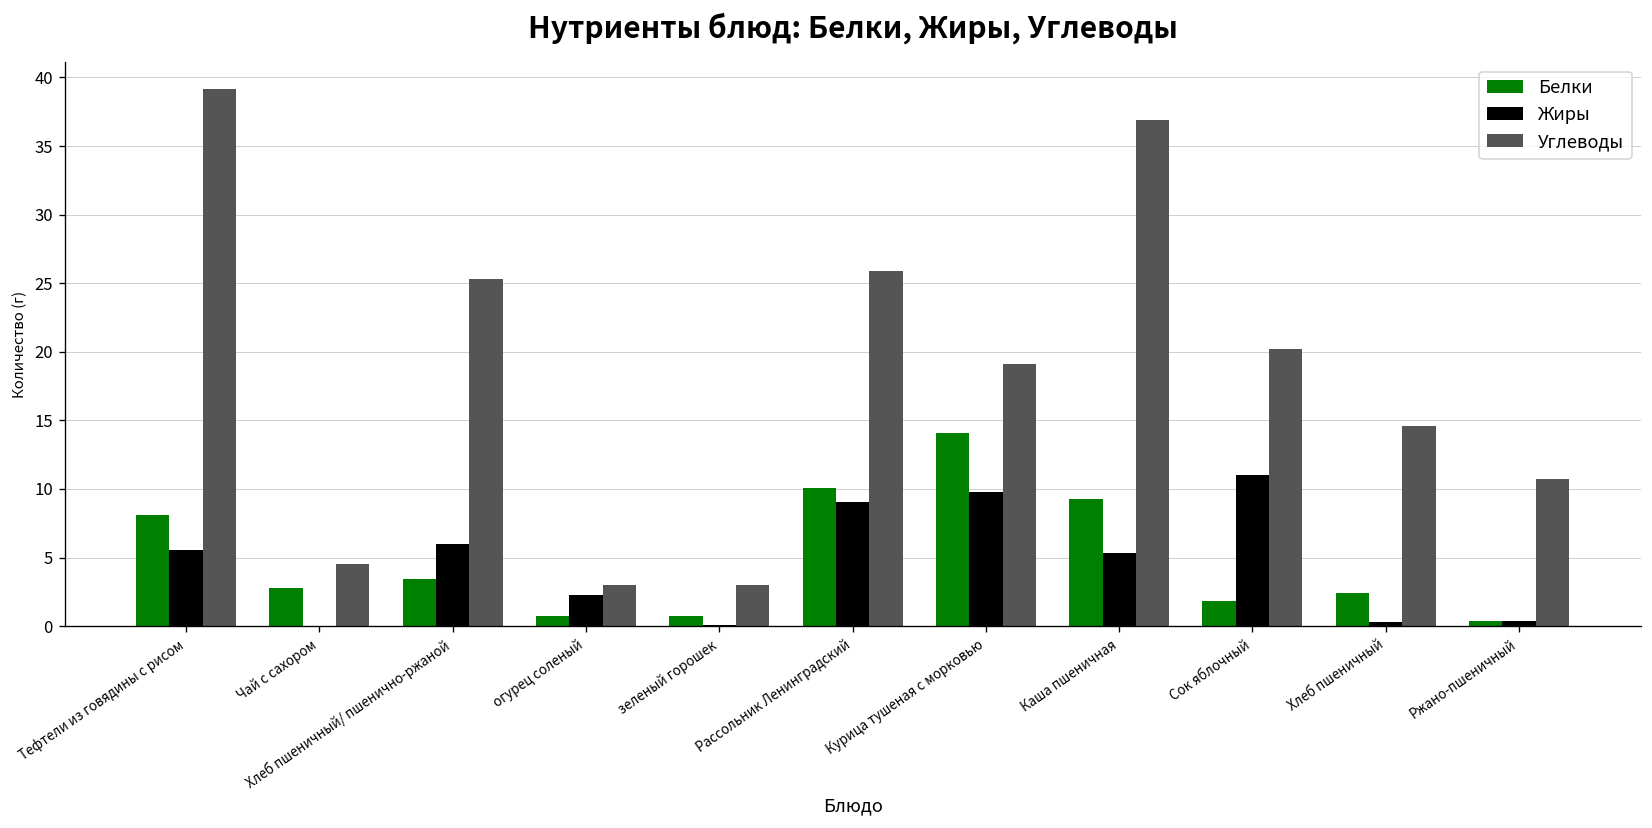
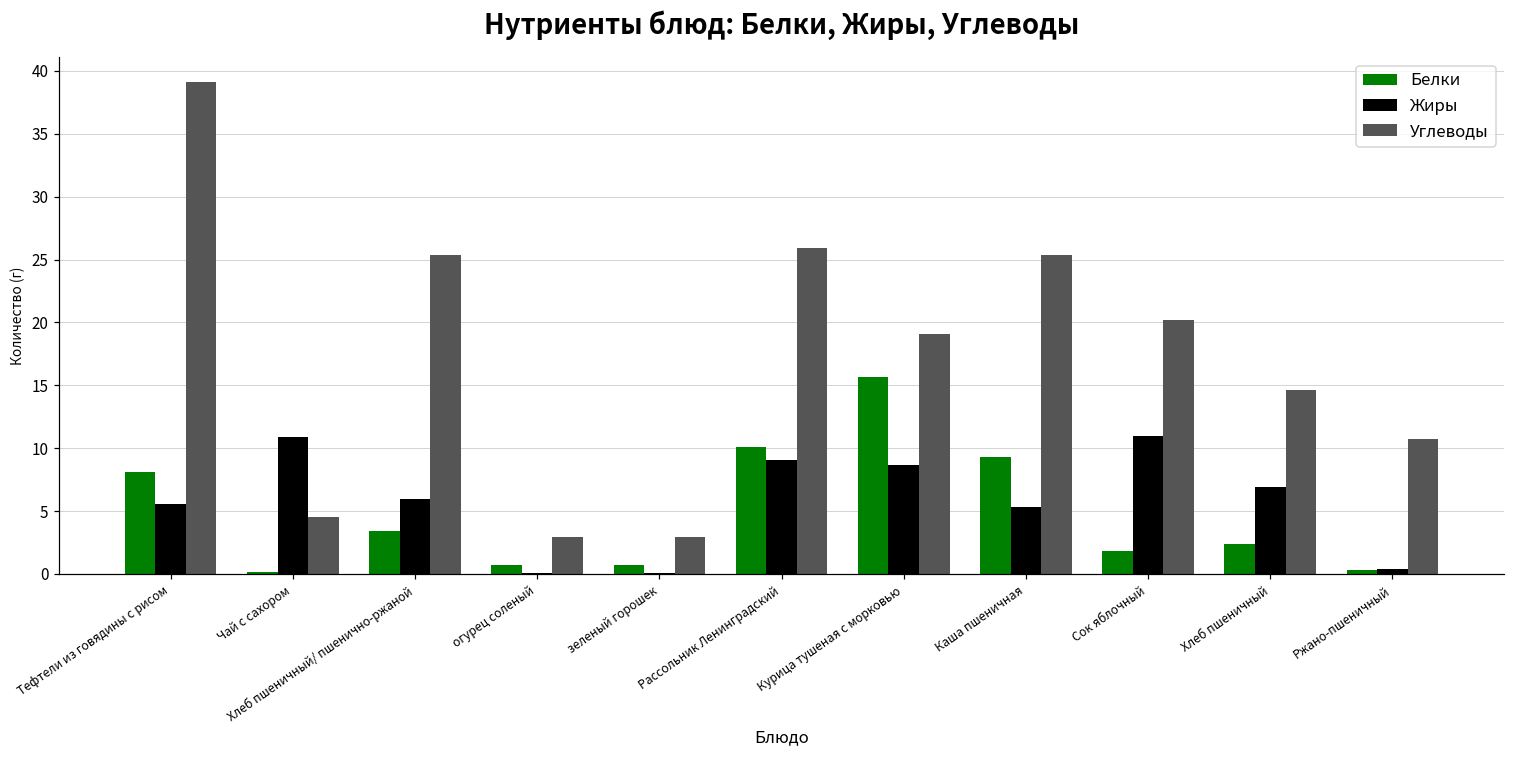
  {
    "Белки": {
      "Тефтели из говядины с рисом": 8.1,
-     "Чай с сахором": 2.8,
+     "Чай с сахором": 0.1,
      "Хлеб пшеничный/ пшенично-ржаной": 3.5,
      "огурец соленый": 0.7,
      "зеленый горошек": 0.7,
      "Рассольник Ленинградский": 10.1,
-     "Курица тушеная с морковью": 14.1,
+     "Курица тушеная с морковью": 15.7,
      "Каша пшеничная": 9.3,
      "Сок яблочный": 1.8,
      "Хлеб пшеничный": 2.4,
      "Ржано-пшеничный": 0.4
    },
    "Жиры": {
      "Тефтели из говядины с рисом": 5.6,
-     "Чай с сахором": 0.0,
+     "Чай с сахором": 10.9,
      "Хлеб пшеничный/ пшенично-ржаной": 6.0,
-     "огурец соленый": 2.3,
+     "огурец соленый": 0.1,
      "Рассольник Ленинградский": 9.0,
-     "Курица тушеная с морковью": 9.8,
+     "Курица тушеная с морковью": 8.7,
      "Каша пшеничная": 5.3,
      "Сок яблочный": 11.0,
-     "Хлеб пшеничный": 0.3,
+     "Хлеб пшеничный": 6.9,
      "Ржано-пшеничный": 0.4
    },
    "Углеводы": {
      "Тефтели из говядины с рисом": 39.1,
      "Чай с сахором": 4.5,
      "Хлеб пшеничный/ пшенично-ржаной": 25.3,
      "огурец соленый": 3.0,
      "зеленый горошек": 3.0,
      "Рассольник Ленинградский": 25.9,
      "Курица тушеная с морковью": 19.1,
-     "Каша пшеничная": 36.9,
+     "Каша пшеничная": 25.4,
      "Сок яблочный": 20.2,
      "Хлеб пшеничный": 14.6,
      "Ржано-пшеничный": 10.7
    }
  }
